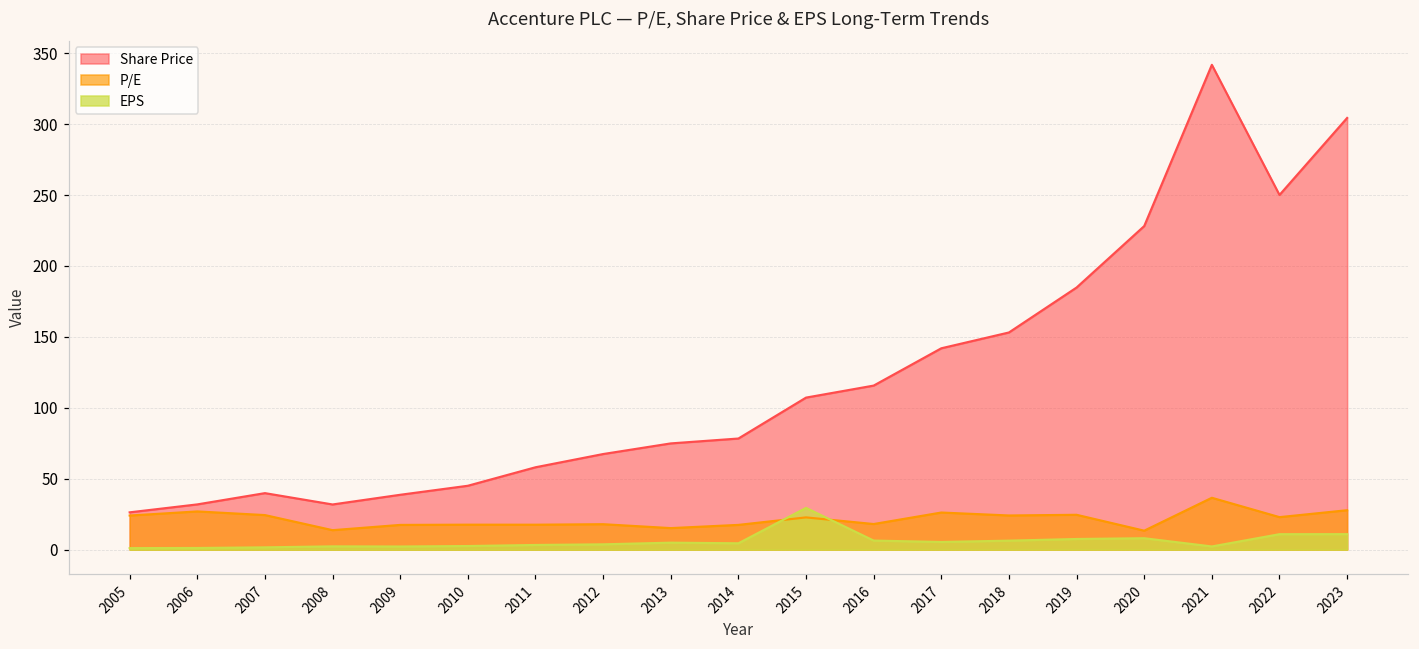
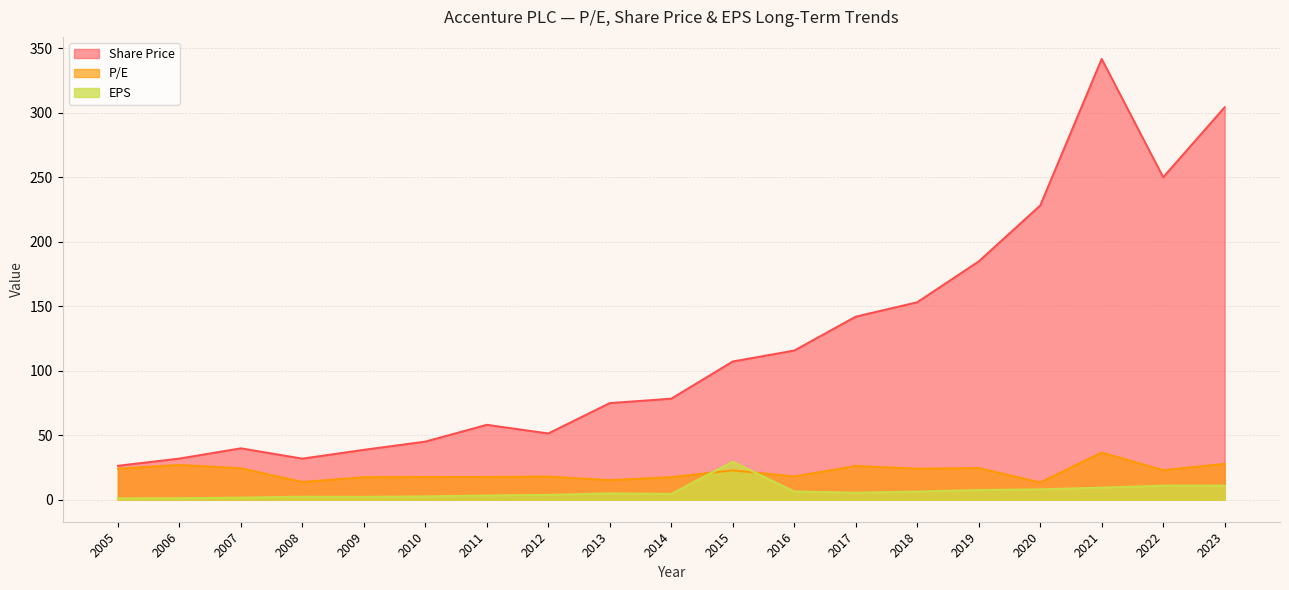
  {
    "Share Price": {
      "2005": 26,
      "2006": 32,
      "2007": 40,
      "2008": 32,
      "2009": 39,
      "2010": 45,
      "2011": 58,
-     "2012": 67,
+     "2012": 51,
      "2013": 75,
      "2014": 78,
      "2015": 107,
      "2016": 116,
      "2017": 142,
      "2018": 153,
      "2019": 185,
      "2020": 228,
      "2021": 342,
      "2022": 250,
      "2023": 304
    },
    "P/E": {
      "2005": 24,
      "2006": 27,
      "2007": 24,
      "2008": 14,
      "2009": 17,
      "2010": 18,
      "2011": 18,
      "2012": 18,
      "2013": 15,
      "2014": 17,
      "2015": 23,
      "2016": 18,
      "2017": 26,
      "2018": 24,
      "2019": 25,
      "2020": 13,
      "2021": 37,
      "2022": 23,
      "2023": 28
    },
    "EPS": {
      "2005": 1,
      "2006": 1,
      "2007": 2,
      "2008": 2,
      "2009": 2,
      "2010": 3,
      "2011": 3,
      "2012": 4,
      "2013": 5,
      "2014": 4,
      "2015": 29,
      "2016": 6,
      "2017": 5,
      "2018": 6,
      "2019": 8,
      "2020": 8,
-     "2021": 2,
+     "2021": 9,
      "2022": 11,
      "2023": 11
    }
  }
